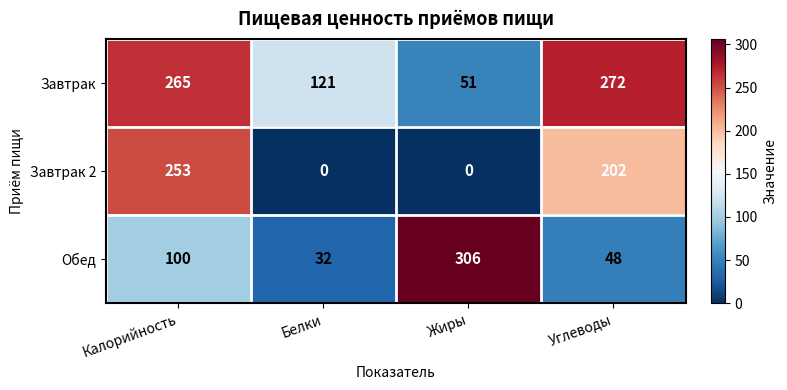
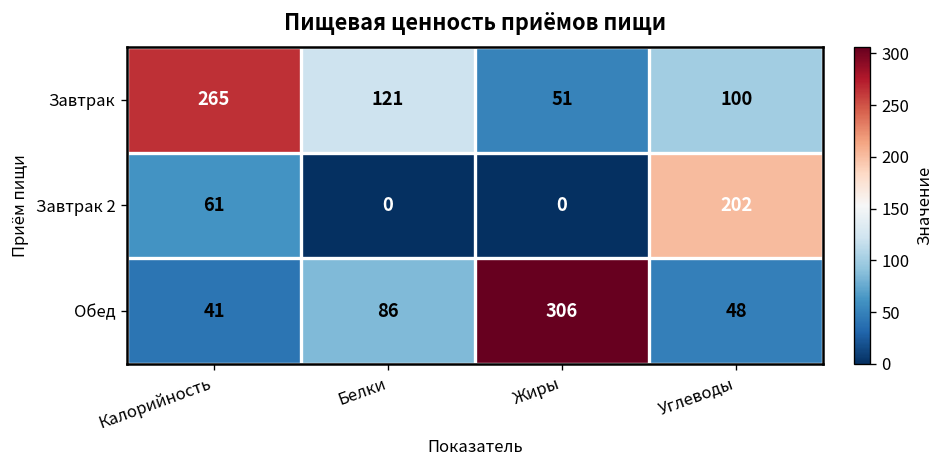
  {
    "Завтрак": {
      "Калорийность": 265,
      "Белки": 121,
      "Жиры": 51,
-     "Углеводы": 272
+     "Углеводы": 100
    },
    "Завтрак 2": {
-     "Калорийность": 253,
+     "Калорийность": 61,
      "Белки": 0,
      "Жиры": 0,
      "Углеводы": 202
    },
    "Обед": {
-     "Калорийность": 100,
-     "Белки": 32,
+     "Калорийность": 41,
+     "Белки": 86,
      "Жиры": 306,
      "Углеводы": 48
    }
  }
